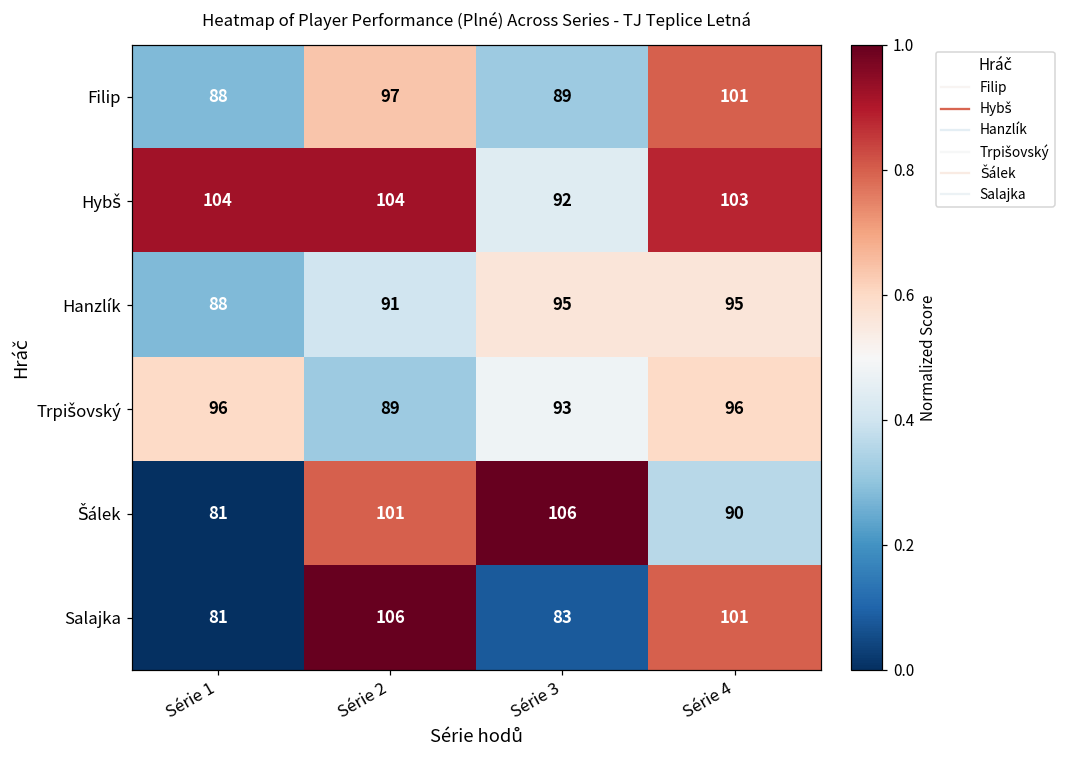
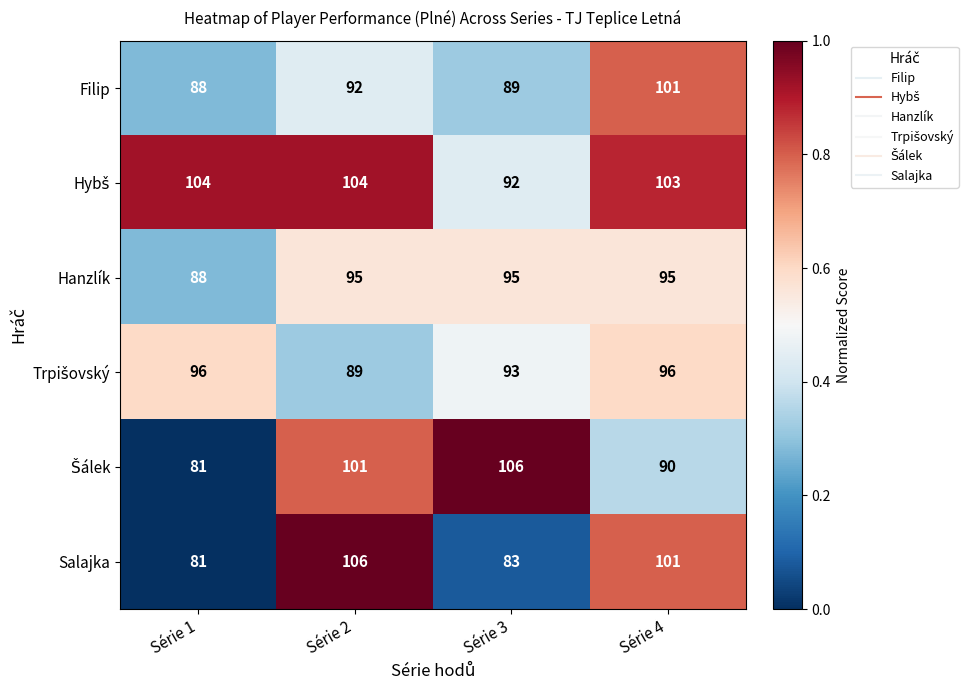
  {
    "Filip": {
      "Série 1": 88,
-     "Série 2": 97,
+     "Série 2": 92,
      "Série 3": 89,
      "Série 4": 101
    },
    "Hybš": {
      "Série 1": 104,
      "Série 2": 104,
      "Série 3": 92,
      "Série 4": 103
    },
    "Hanzlík": {
      "Série 1": 88,
-     "Série 2": 91,
+     "Série 2": 95,
      "Série 3": 95,
      "Série 4": 95
    },
    "Trpišovský": {
      "Série 1": 96,
      "Série 2": 89,
      "Série 3": 93,
      "Série 4": 96
    },
    "Šálek": {
      "Série 1": 81,
      "Série 2": 101,
      "Série 3": 106,
      "Série 4": 90
    },
    "Salajka": {
      "Série 1": 81,
      "Série 2": 106,
      "Série 3": 83,
      "Série 4": 101
    }
  }
